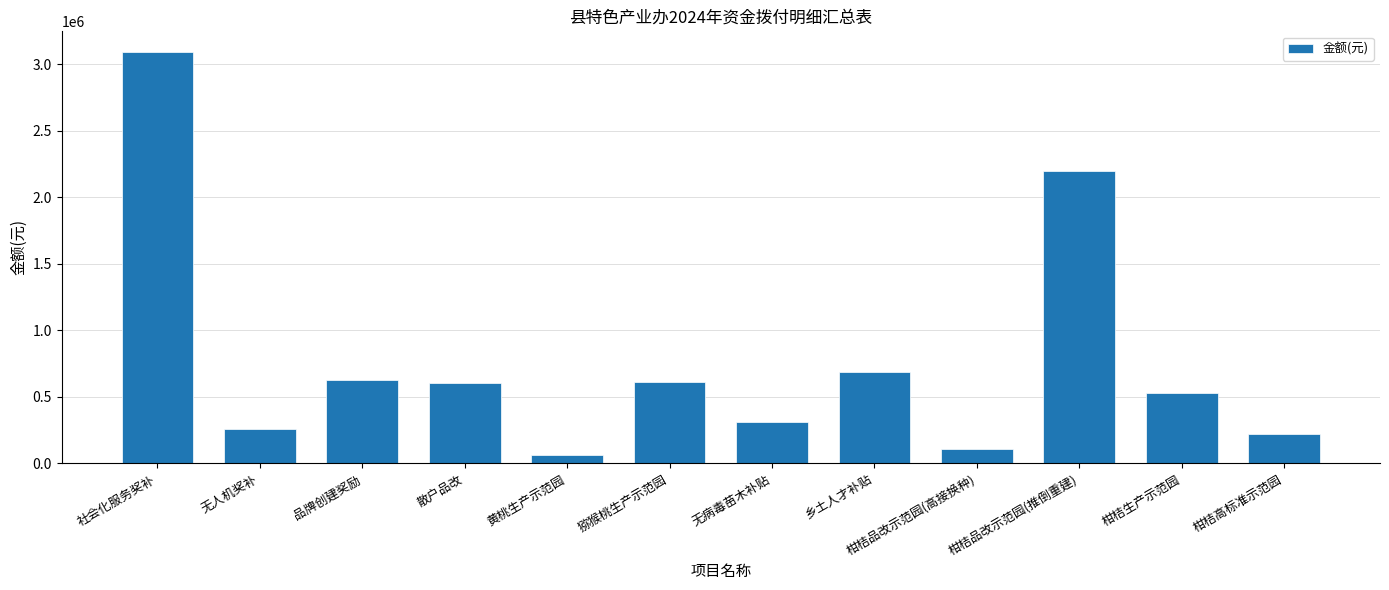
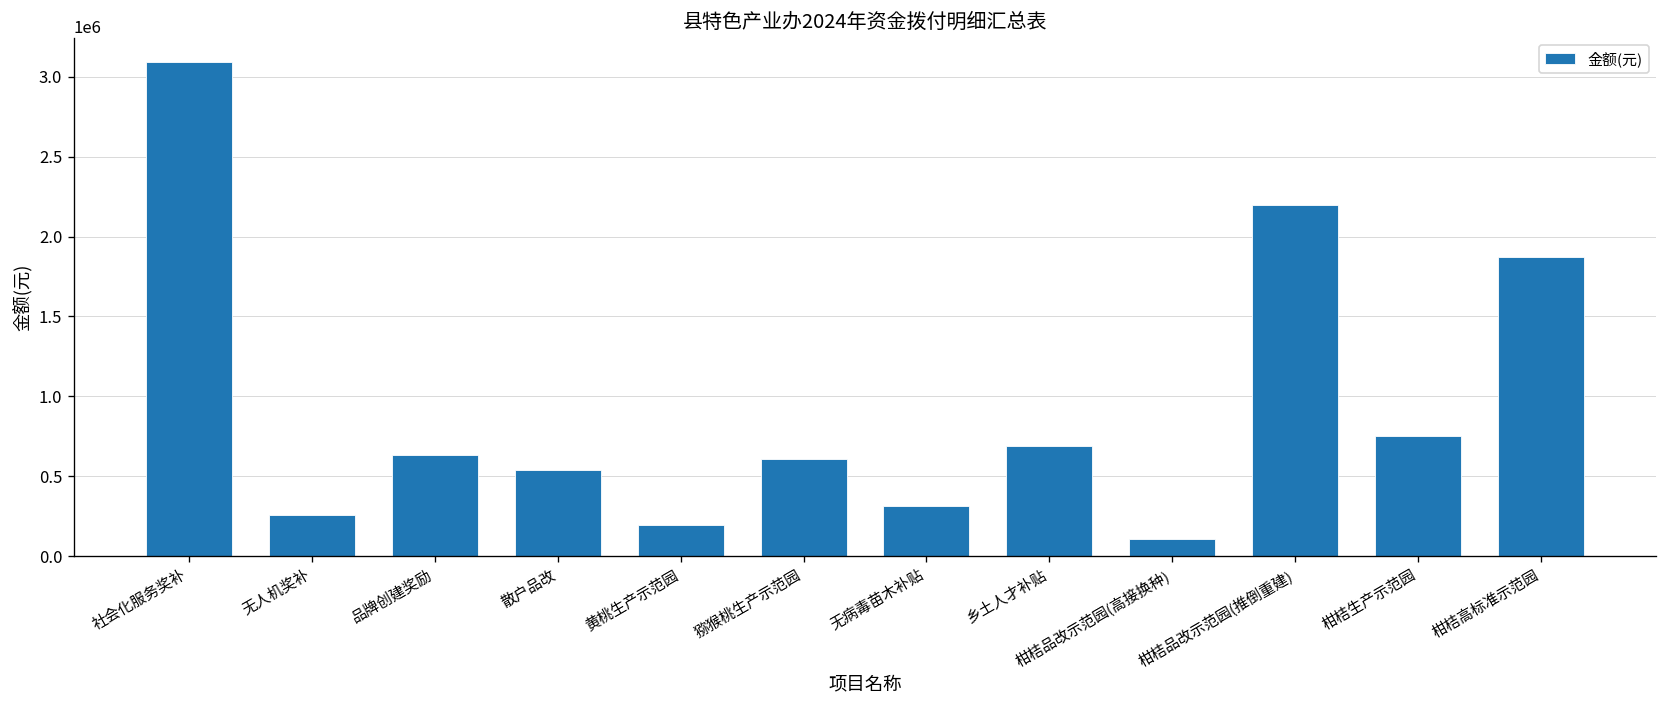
  {
    "社会化服务奖补": 3090000,
    "无人机奖补": 260000,
    "品牌创建奖励": 630000,
-   "散户品改": 600000,
-   "黄桃生产示范园": 60000,
+   "散户品改": 540000,
+   "黄桃生产示范园": 190000,
    "猕猴桃生产示范园": 610000,
    "无病毒苗木补贴": 310000,
    "乡土人才补贴": 690000,
    "柑桔品改示范园(高接换种)": 110000,
    "柑桔品改示范园(推倒重建)": 2200000,
-   "柑桔生产示范园": 530000,
-   "柑桔高标准示范园": 220000
+   "柑桔生产示范园": 750000,
+   "柑桔高标准示范园": 1870000
  }
